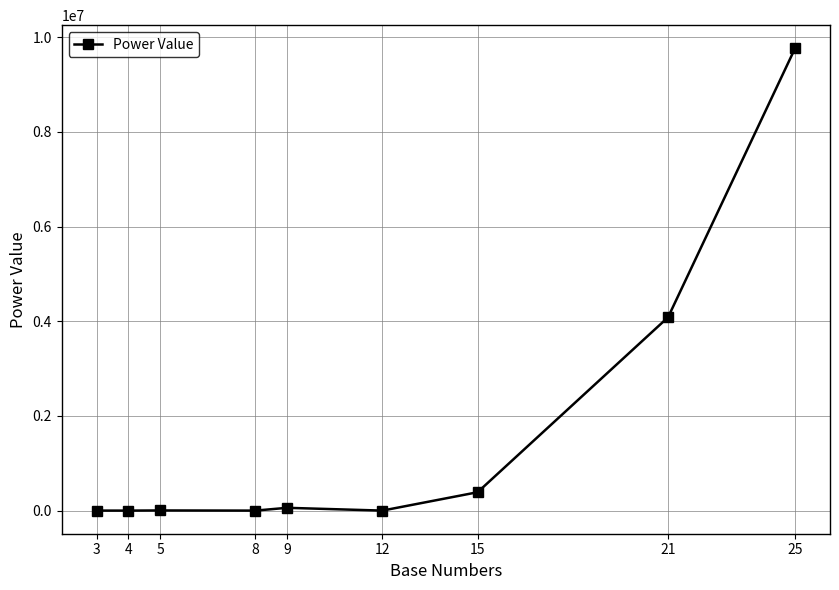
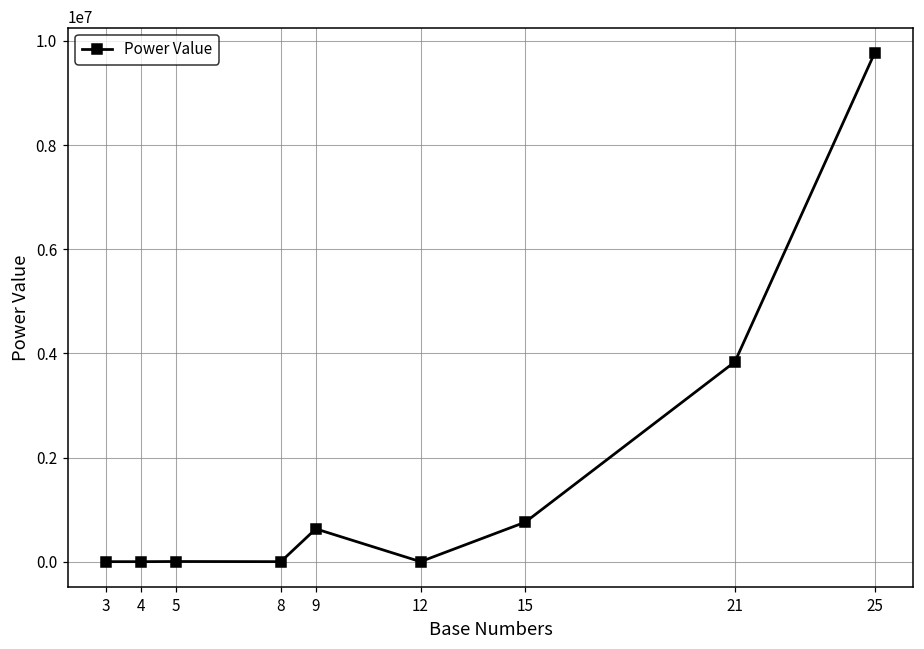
  {
    "3": 0,
    "4": 0,
    "5": 0,
    "8": 0,
-   "9": 100000,
+   "9": 600000,
    "12": 0,
-   "15": 400000,
-   "21": 4100000,
+   "15": 800000,
+   "21": 3800000,
    "25": 9800000
  }
